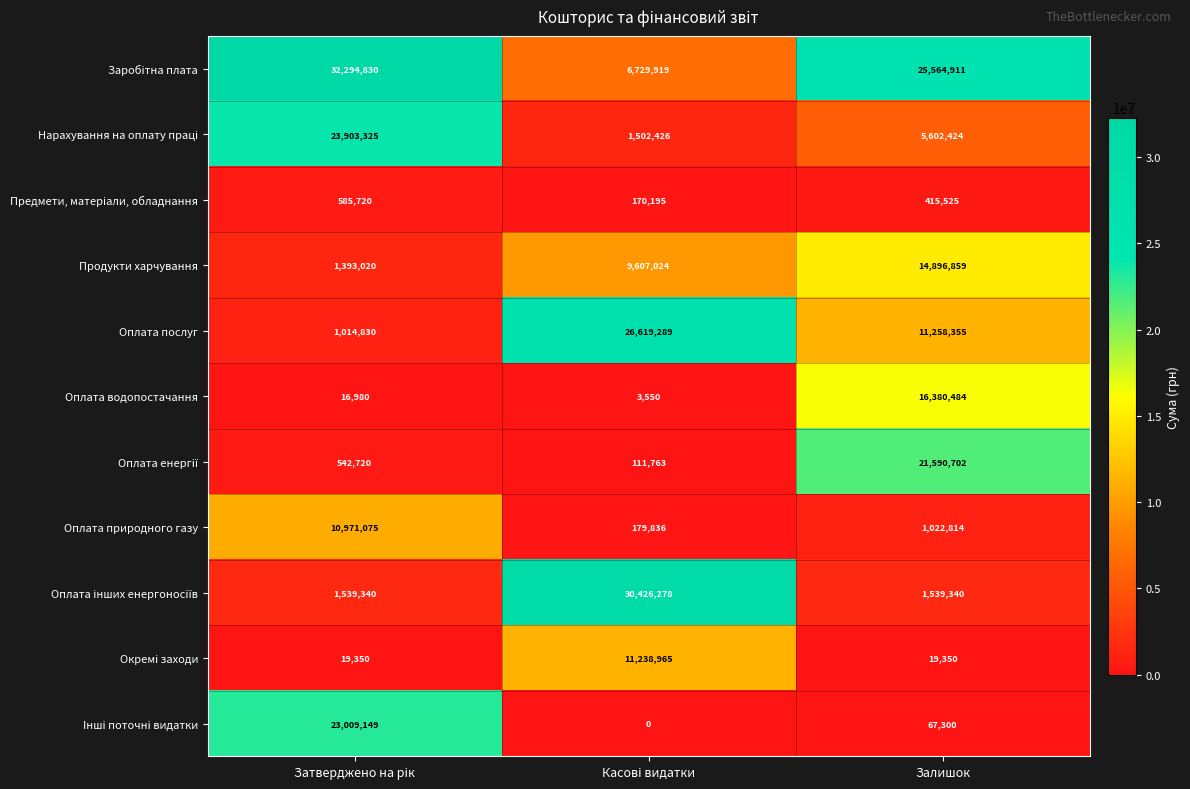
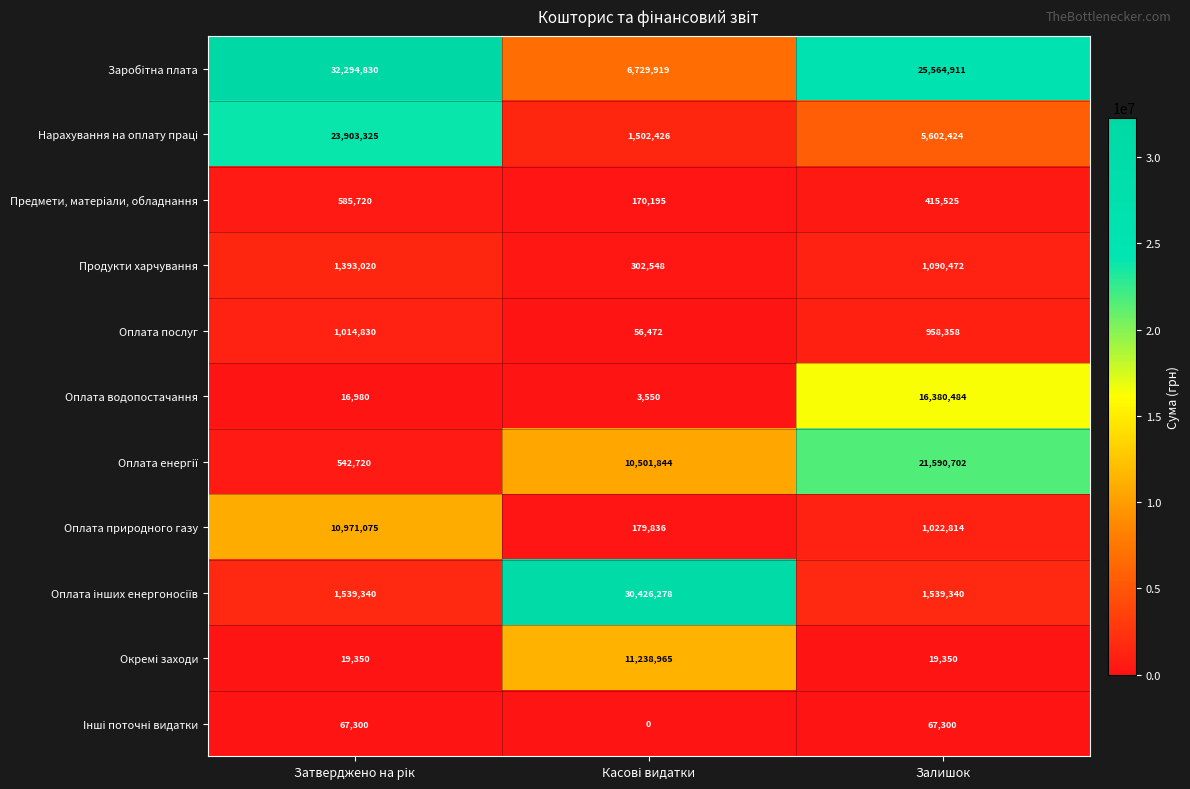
  {
    "Заробітна плата": {
      "Затверджено на рік": "32,294,830",
      "Касові видатки": "6,729,919",
      "Залишок": "25,564,911"
    },
    "Нарахування на оплату праці": {
      "Затверджено на рік": "23,903,325",
      "Касові видатки": "1,502,426",
      "Залишок": "5,602,424"
    },
    "Предмети, матеріали, обладнання": {
      "Затверджено на рік": "585,720",
      "Касові видатки": "170,195",
      "Залишок": "415,525"
    },
    "Продукти харчування": {
      "Затверджено на рік": "1,393,020",
-     "Касові видатки": "9,607,024",
-     "Залишок": "14,896,859"
+     "Касові видатки": "302,548",
+     "Залишок": "1,090,472"
    },
    "Оплата послуг": {
      "Затверджено на рік": "1,014,830",
-     "Касові видатки": "26,619,289",
-     "Залишок": "11,258,355"
+     "Касові видатки": "56,472",
+     "Залишок": "958,358"
    },
    "Оплата водопостачання": {
      "Затверджено на рік": "16,980",
      "Касові видатки": "3,550",
      "Залишок": "16,380,484"
    },
    "Оплата енергії": {
      "Затверджено на рік": "542,720",
-     "Касові видатки": "111,763",
+     "Касові видатки": "10,501,844",
      "Залишок": "21,590,702"
    },
    "Оплата природного газу": {
      "Затверджено на рік": "10,971,075",
      "Касові видатки": "179,836",
      "Залишок": "1,022,814"
    },
    "Оплата інших енергоносіїв": {
      "Затверджено на рік": "1,539,340",
      "Касові видатки": "30,426,278",
      "Залишок": "1,539,340"
    },
    "Окремі заходи": {
      "Затверджено на рік": "19,350",
      "Касові видатки": "11,238,965",
      "Залишок": "19,350"
    },
    "Інші поточні видатки": {
-     "Затверджено на рік": "23,009,149",
+     "Затверджено на рік": "67,300",
      "Касові видатки": "0",
      "Залишок": "67,300"
    }
  }
